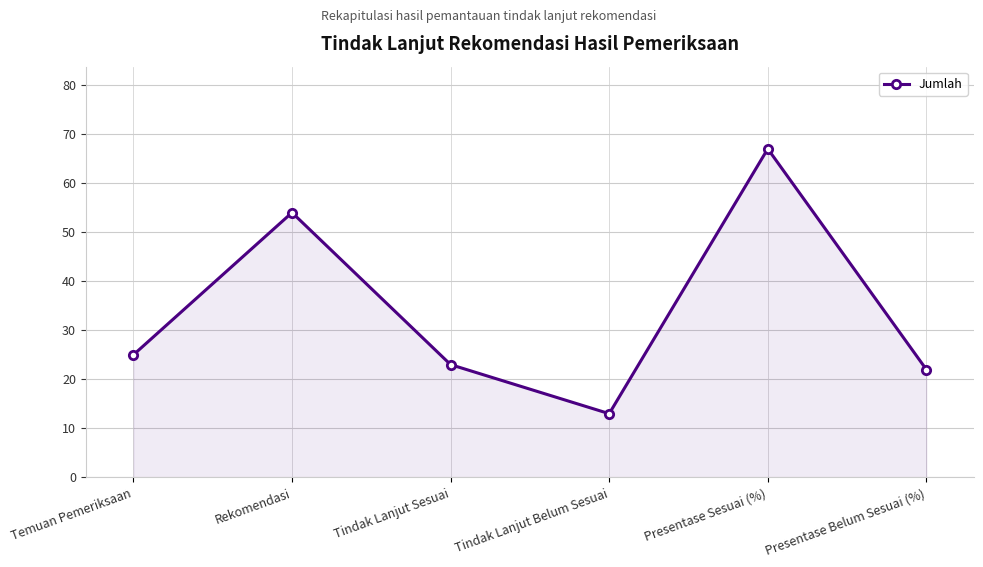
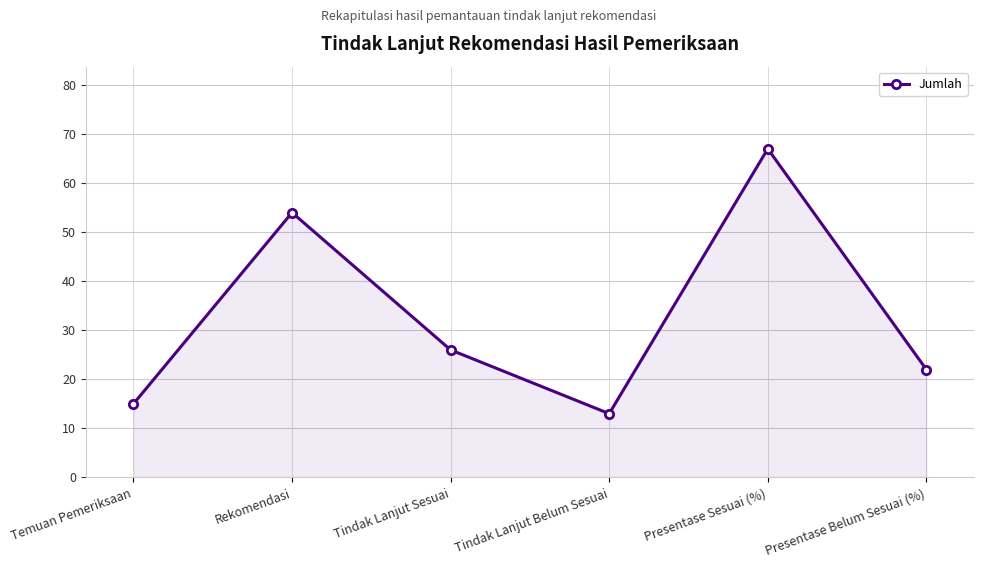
  {
-   "Temuan Pemeriksaan": 25,
+   "Temuan Pemeriksaan": 15,
    "Rekomendasi": 54,
-   "Tindak Lanjut Sesuai": 23,
+   "Tindak Lanjut Sesuai": 26,
    "Tindak Lanjut Belum Sesuai": 13,
    "Presentase Sesuai (%)": 67,
    "Presentase Belum Sesuai (%)": 22
  }
